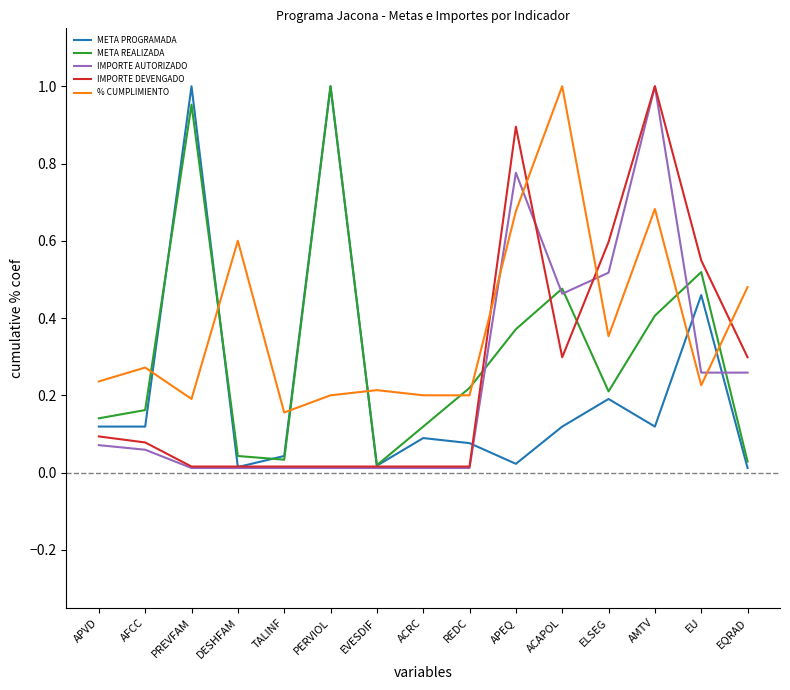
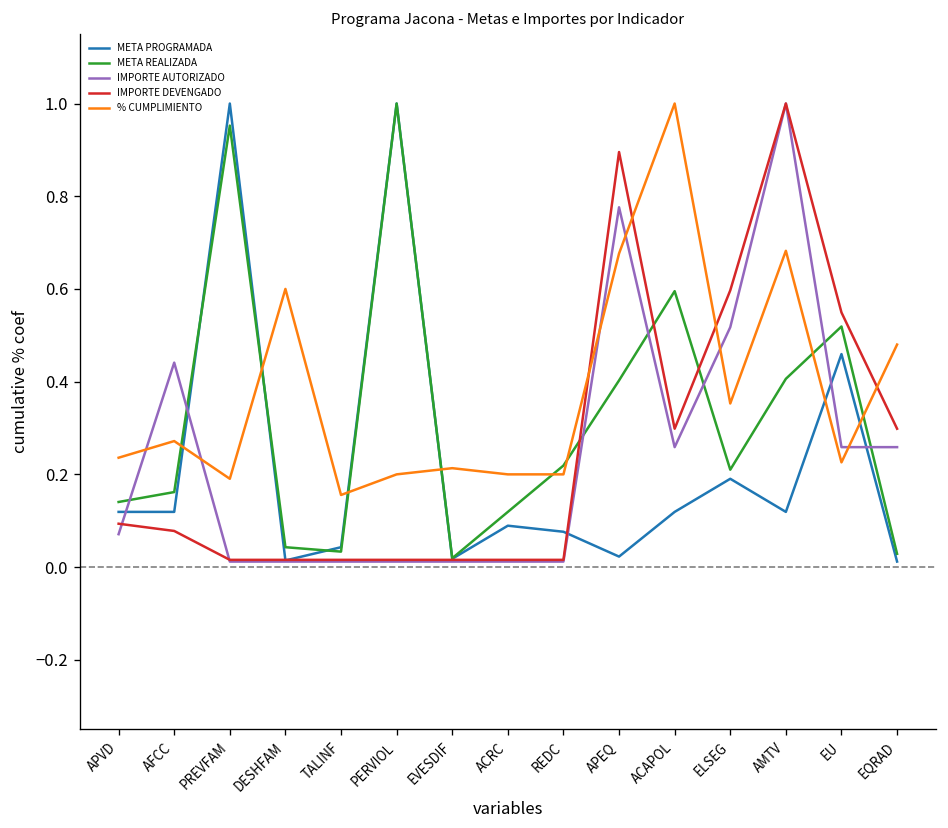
  {
    "META PROGRAMADA": {
      "APVD": 0.12,
      "AFCC": 0.12,
      "PREVFAM": 1.00,
      "TALINF": 0.04,
      "ACRC": 0.09,
      "REDC": 0.08,
      "APEQ": 0.02,
      "ACAPOL": 0.12,
      "ELSEG": 0.19,
      "AMTV": 0.12,
      "EU": 0.46,
      "EQRAD": 0.01
    },
    "META REALIZADA": {
      "APVD": 0.14,
      "AFCC": 0.16,
      "PREVFAM": 0.95,
      "DESHFAM": 0.04,
      "TALINF": 0.03,
      "ACRC": 0.12,
      "REDC": 0.22,
-     "APEQ": 0.37,
-     "ACAPOL": 0.48,
+     "APEQ": 0.40,
+     "ACAPOL": 0.60,
      "ELSEG": 0.21,
      "AMTV": 0.41,
      "EU": 0.52,
      "EQRAD": 0.03
    },
    "IMPORTE AUTORIZADO": {
      "APVD": 0.07,
-     "AFCC": 0.06,
+     "AFCC": 0.44,
      "APEQ": 0.78,
-     "ACAPOL": 0.46,
+     "ACAPOL": 0.26,
      "ELSEG": 0.52,
      "EU": 0.26,
      "EQRAD": 0.26
    },
    "IMPORTE DEVENGADO": {
      "APVD": 0.09,
      "AFCC": 0.08,
      "APEQ": 0.90,
      "ACAPOL": 0.30,
      "ELSEG": 0.60,
      "EU": 0.55,
      "EQRAD": 0.30
    },
    "% CUMPLIMIENTO": {
      "APVD": 0.24,
      "AFCC": 0.27,
      "PREVFAM": 0.19,
      "DESHFAM": 0.60,
      "TALINF": 0.16,
      "PERVIOL": 0.20,
      "EVESDIF": 0.21,
      "ACRC": 0.20,
      "REDC": 0.20,
      "APEQ": 0.68,
      "ACAPOL": 1.00,
      "ELSEG": 0.35,
      "AMTV": 0.68,
      "EU": 0.23,
      "EQRAD": 0.48
    }
  }
